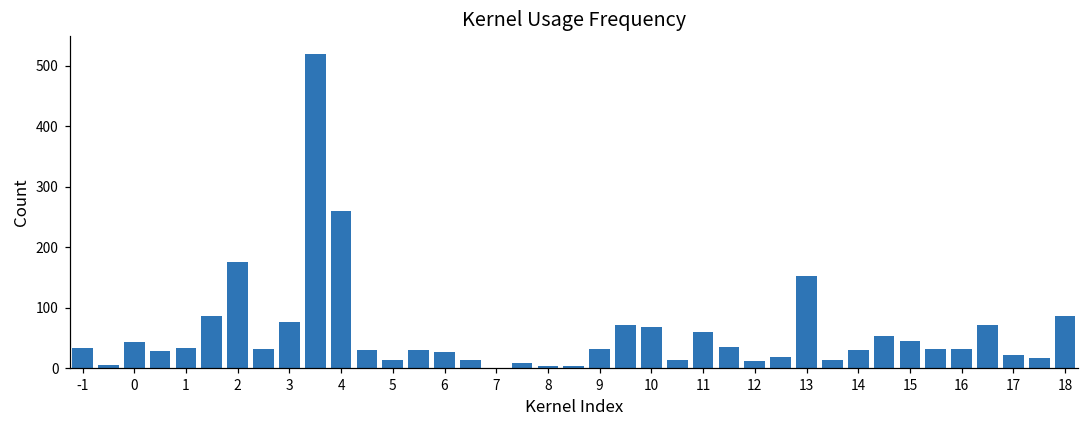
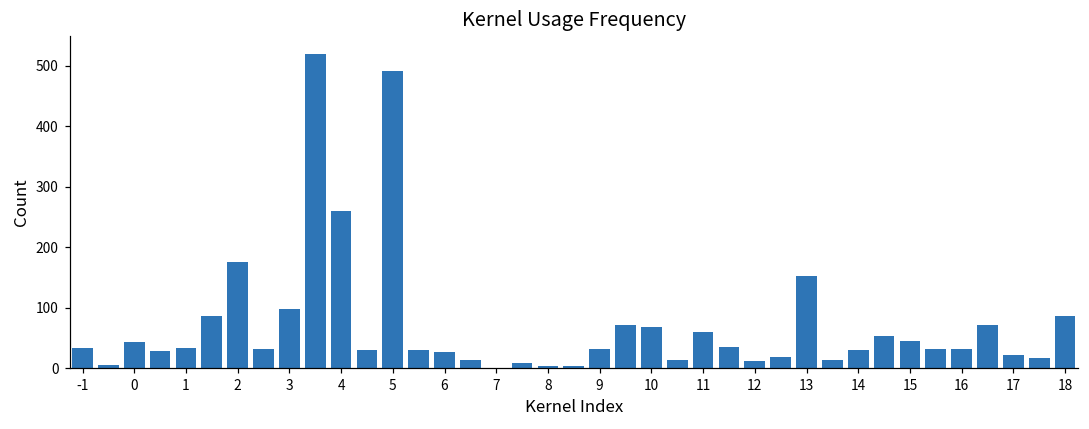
  {
    "-1": 30,
    "0": 40,
    "1": 30,
    "2": 180,
-   "3": 80,
+   "3": 100,
    "4": 260,
-   "5": 10,
+   "5": 490,
    "6": 30,
    "9": 30,
    "10": 70,
    "11": 60,
    "12": 10,
    "13": 150,
    "14": 30,
    "15": 40,
    "16": 30,
    "17": 20,
    "18": 90
  }
